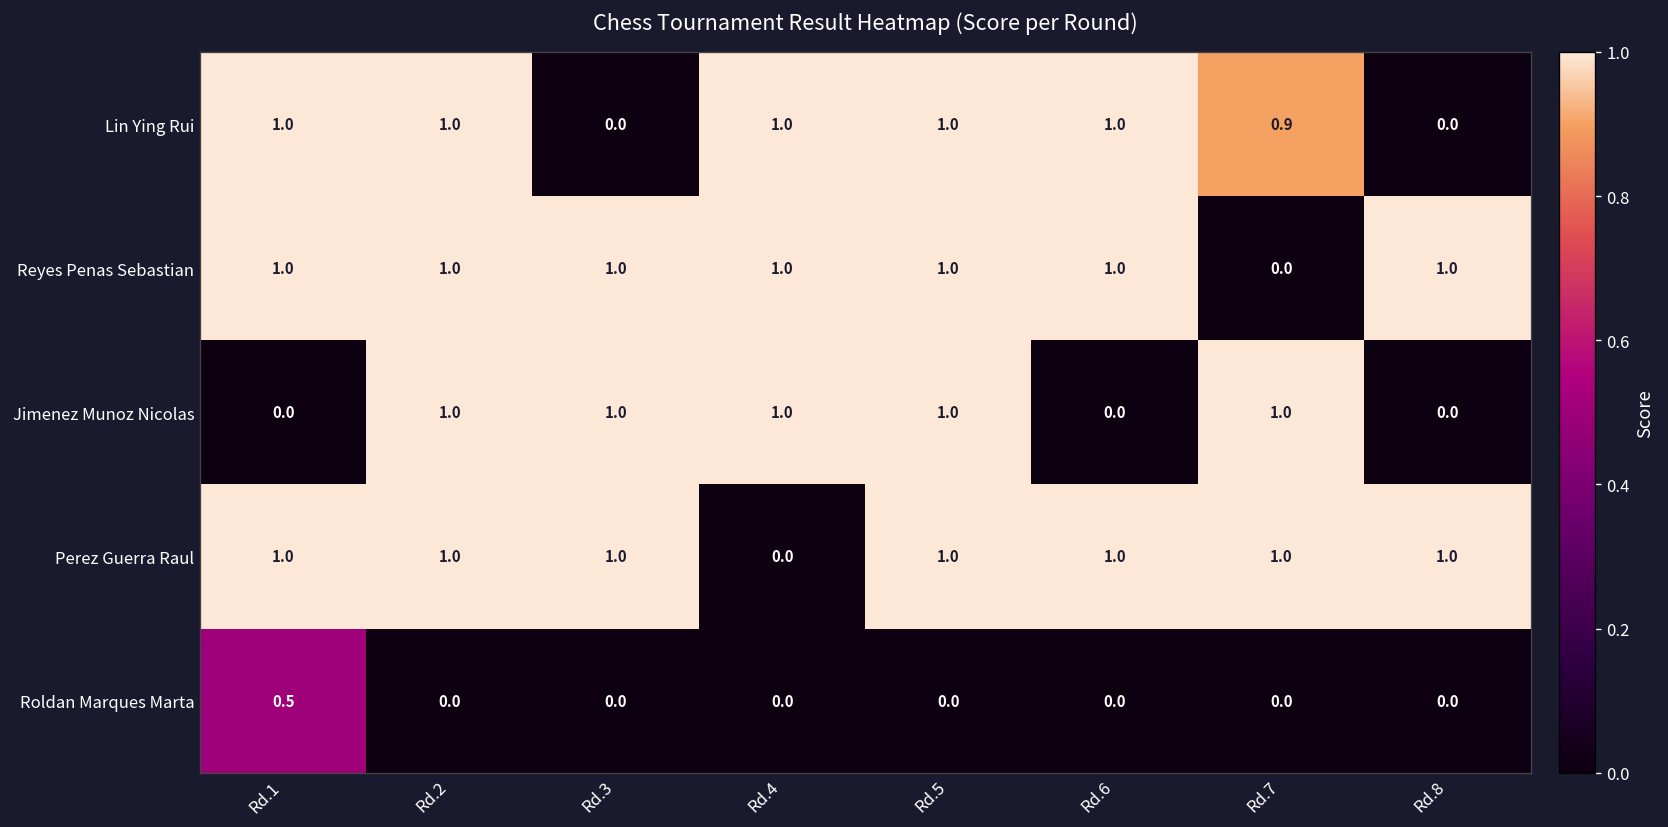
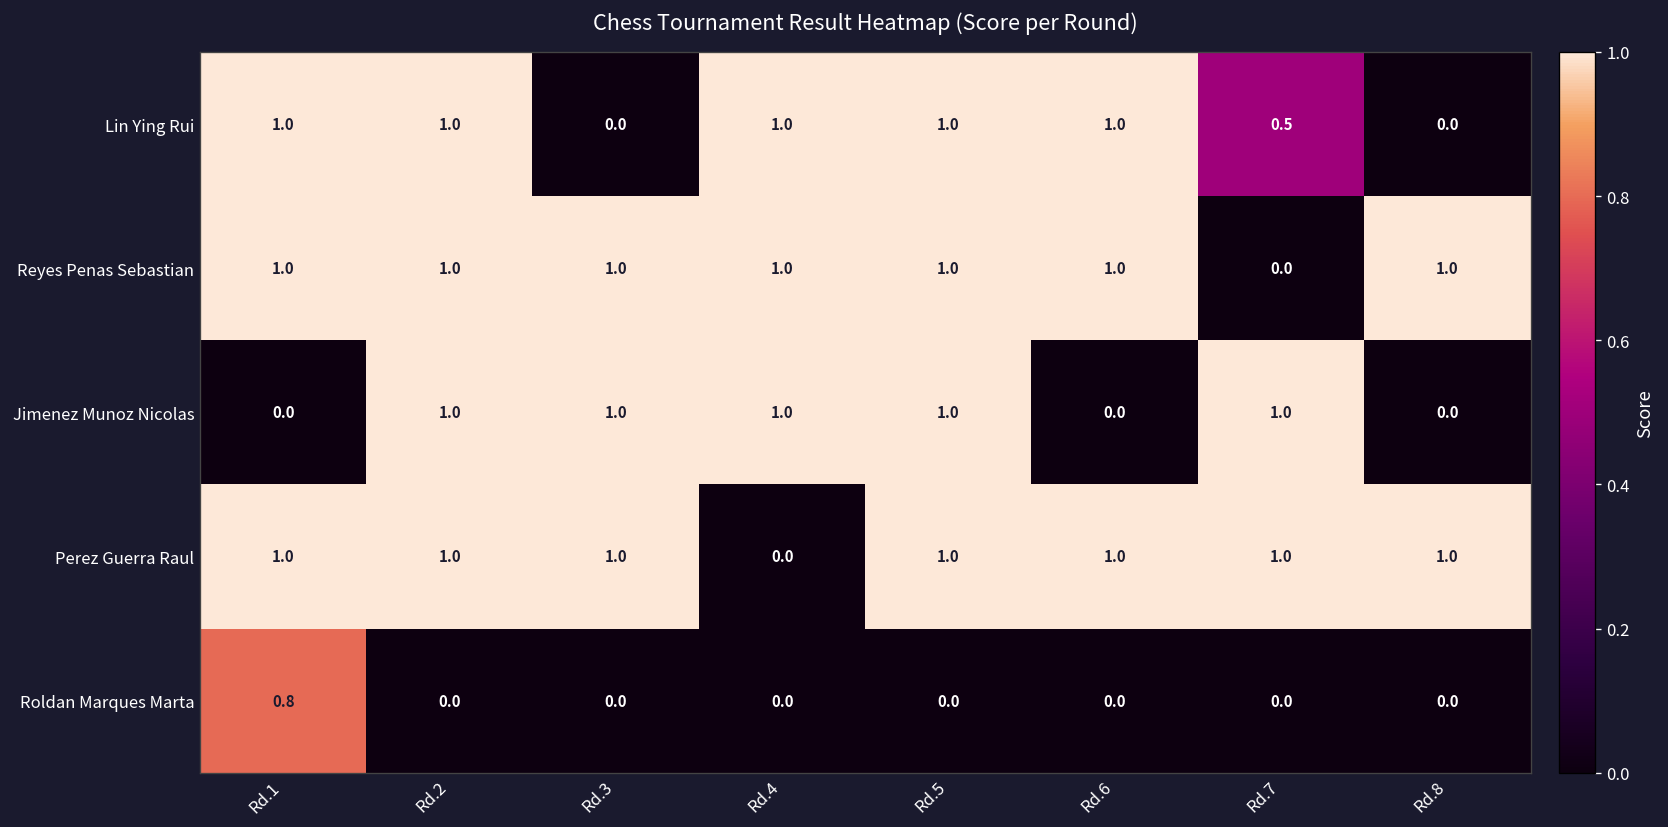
  {
    "Lin Ying Rui": {
      "Rd.1": 1.0,
      "Rd.2": 1.0,
      "Rd.3": 0.0,
      "Rd.4": 1.0,
      "Rd.5": 1.0,
      "Rd.6": 1.0,
-     "Rd.7": 0.9,
+     "Rd.7": 0.5,
      "Rd.8": 0.0
    },
    "Reyes Penas Sebastian": {
      "Rd.1": 1.0,
      "Rd.2": 1.0,
      "Rd.3": 1.0,
      "Rd.4": 1.0,
      "Rd.5": 1.0,
      "Rd.6": 1.0,
      "Rd.7": 0.0,
      "Rd.8": 1.0
    },
    "Jimenez Munoz Nicolas": {
      "Rd.1": 0.0,
      "Rd.2": 1.0,
      "Rd.3": 1.0,
      "Rd.4": 1.0,
      "Rd.5": 1.0,
      "Rd.6": 0.0,
      "Rd.7": 1.0,
      "Rd.8": 0.0
    },
    "Perez Guerra Raul": {
      "Rd.1": 1.0,
      "Rd.2": 1.0,
      "Rd.3": 1.0,
      "Rd.4": 0.0,
      "Rd.5": 1.0,
      "Rd.6": 1.0,
      "Rd.7": 1.0,
      "Rd.8": 1.0
    },
    "Roldan Marques Marta": {
-     "Rd.1": 0.5,
+     "Rd.1": 0.8,
      "Rd.2": 0.0,
      "Rd.3": 0.0,
      "Rd.4": 0.0,
      "Rd.5": 0.0,
      "Rd.6": 0.0,
      "Rd.7": 0.0,
      "Rd.8": 0.0
    }
  }
